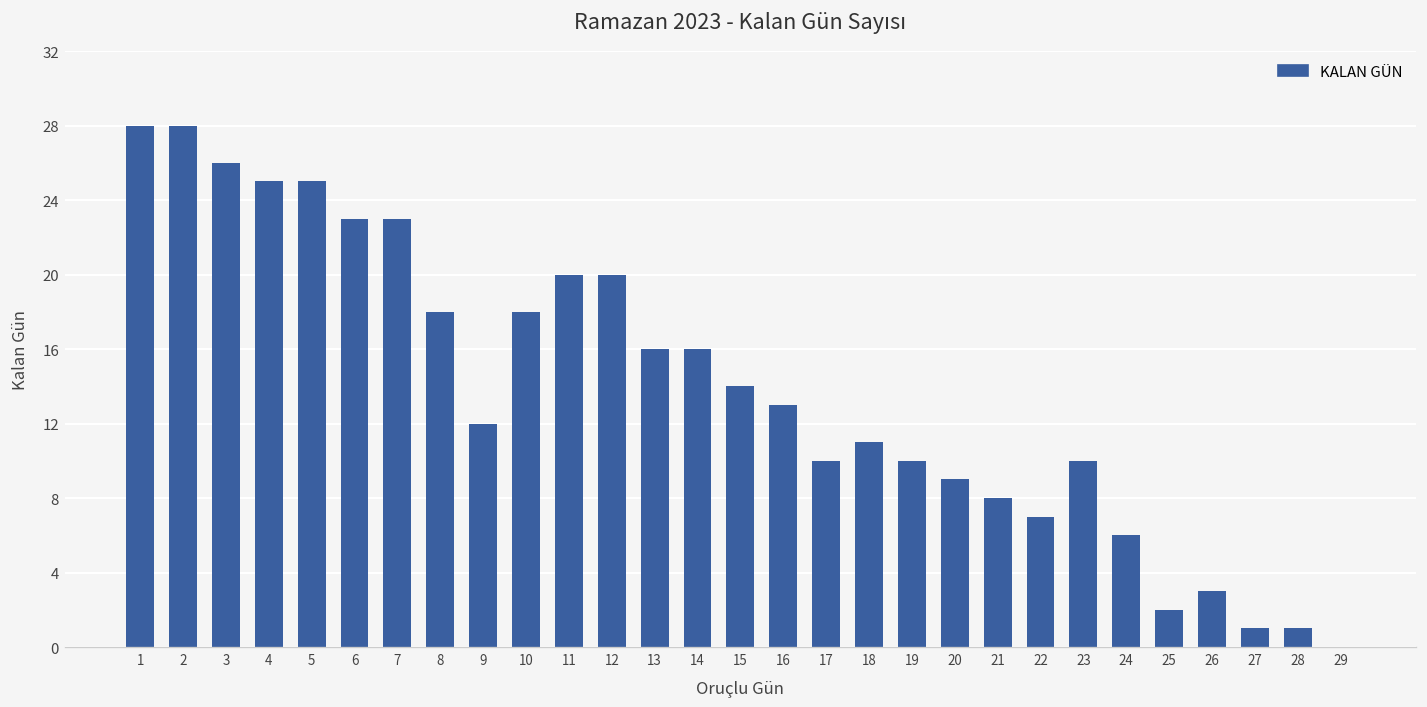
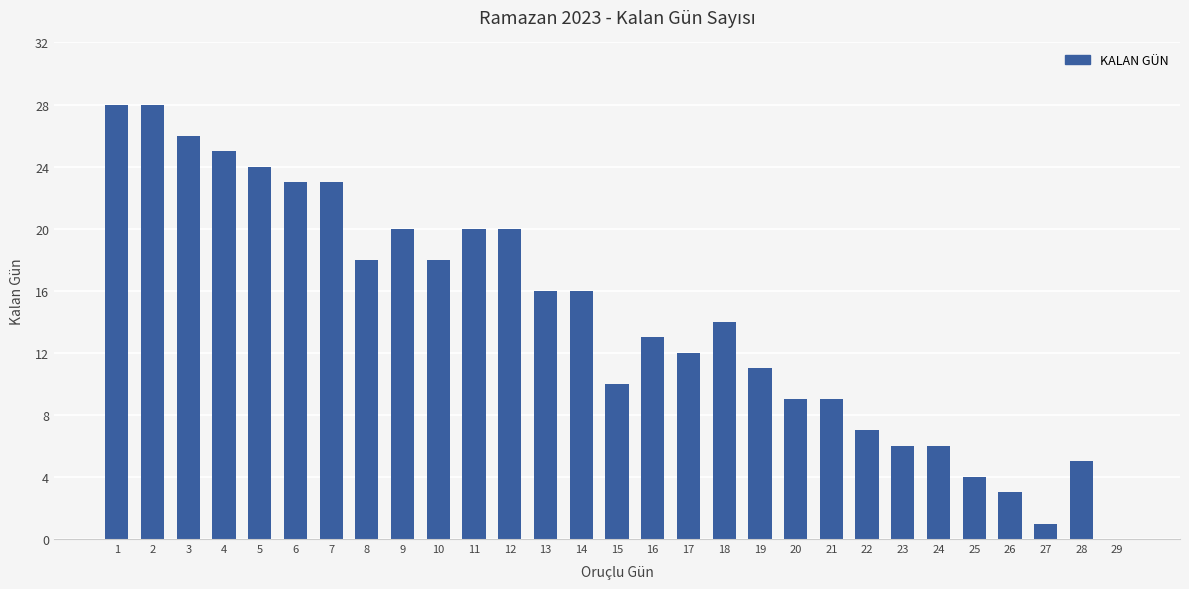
  {
    "1": 28,
    "2": 28,
    "3": 26,
    "4": 25,
-   "5": 25,
+   "5": 24,
    "6": 23,
    "7": 23,
    "8": 18,
-   "9": 12,
+   "9": 20,
    "10": 18,
    "11": 20,
    "12": 20,
    "13": 16,
    "14": 16,
-   "15": 14,
+   "15": 10,
    "16": 13,
-   "17": 10,
-   "18": 11,
-   "19": 10,
+   "17": 12,
+   "18": 14,
+   "19": 11,
    "20": 9,
-   "21": 8,
+   "21": 9,
    "22": 7,
-   "23": 10,
+   "23": 6,
    "24": 6,
-   "25": 2,
+   "25": 4,
    "26": 3,
    "27": 1,
-   "28": 1,
+   "28": 5,
    "29": 0
  }
